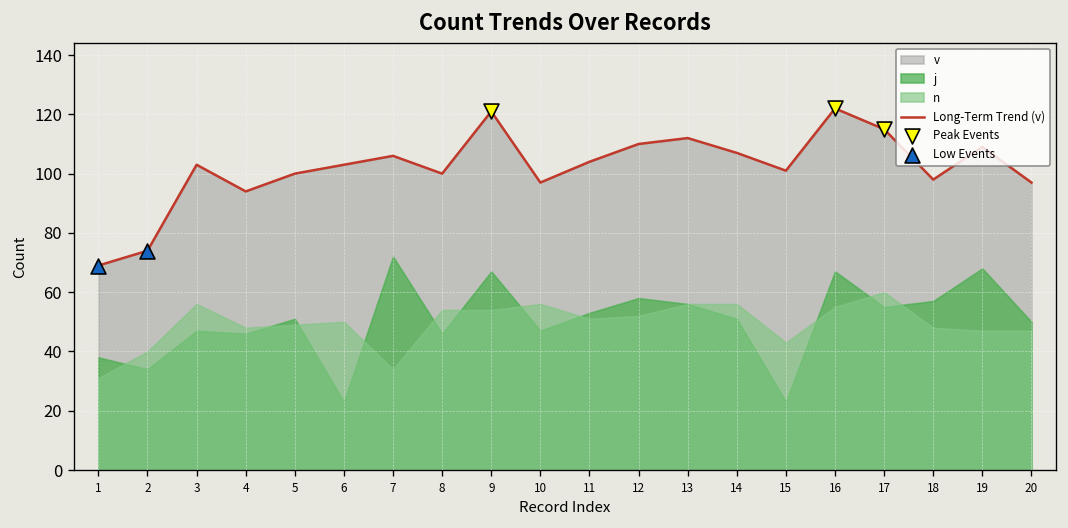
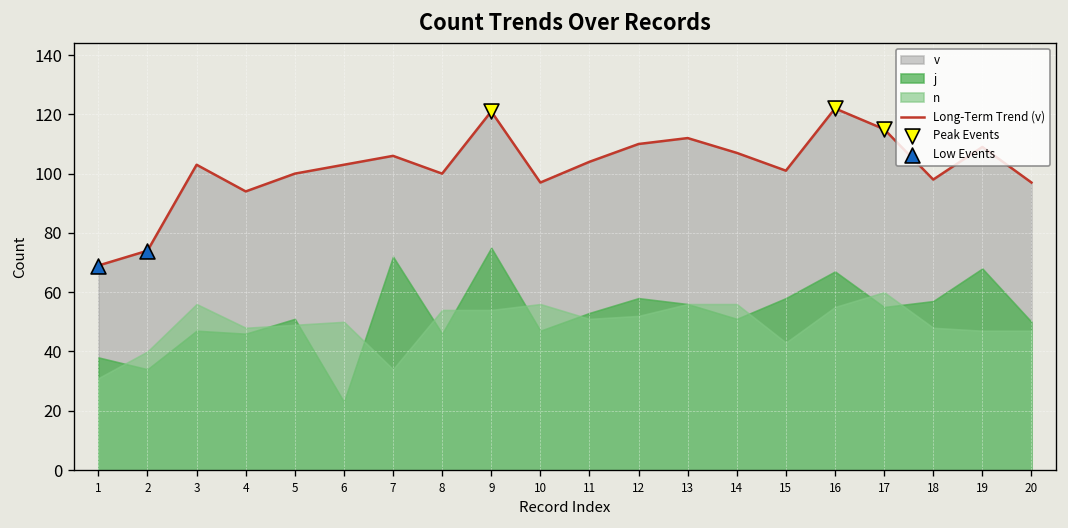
  {
    "j": {
      "1": 38,
      "2": 34,
      "3": 47,
      "4": 46,
      "5": 51,
      "6": 23,
      "7": 72,
      "8": 46,
-     "9": 67,
+     "9": 75,
      "10": 47,
      "11": 53,
      "12": 58,
      "14": 51,
-     "15": 23,
+     "15": 58,
      "16": 67,
      "17": 55,
      "18": 57,
      "19": 68,
      "20": 50
    }
  }
